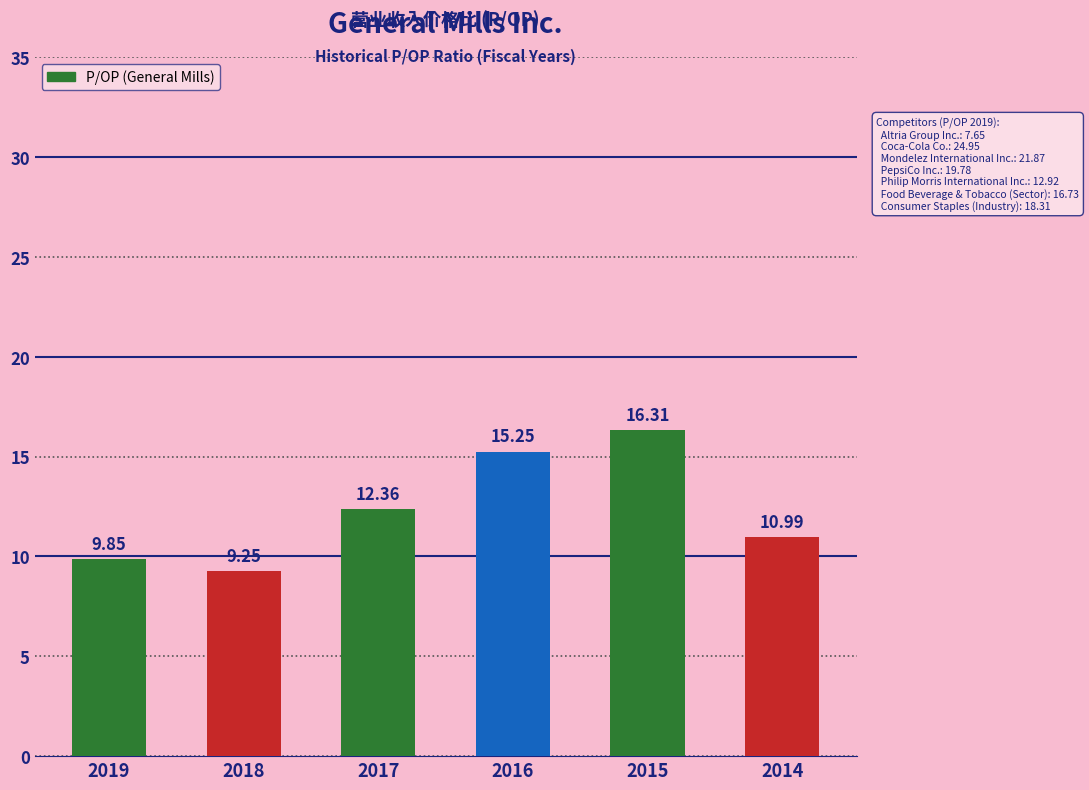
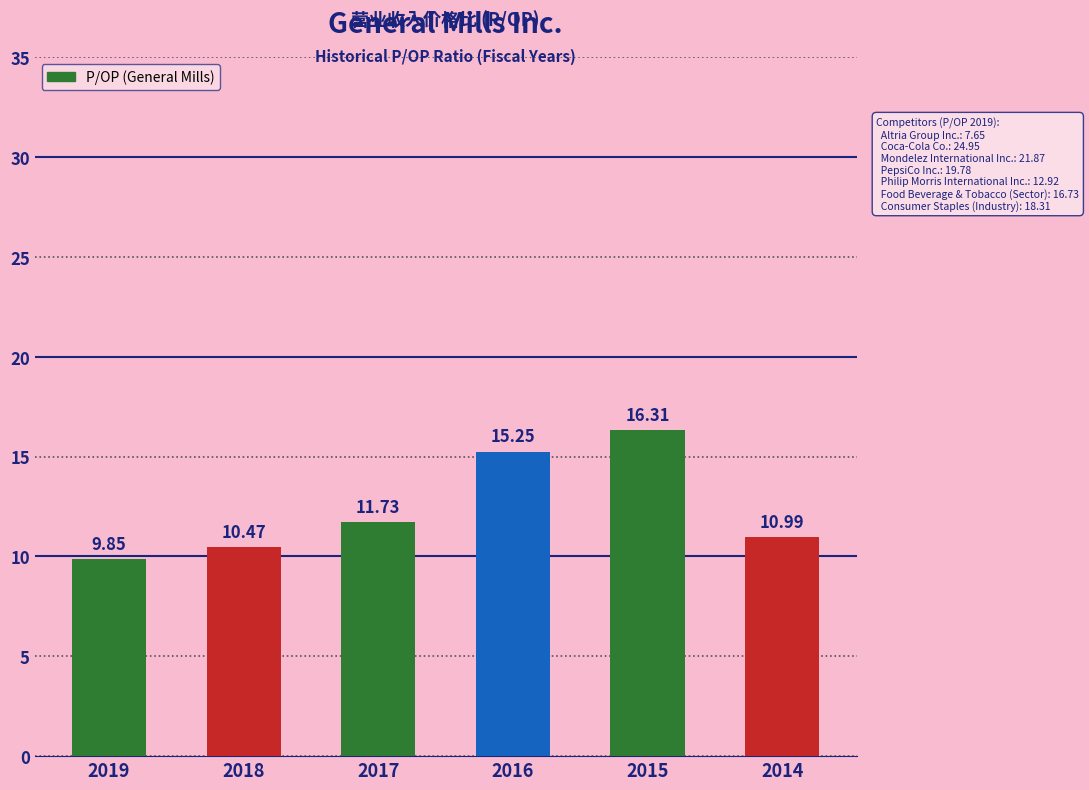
  {
    "2019": 9.85,
-   "2018": 9.25,
-   "2017": 12.36,
+   "2018": 10.47,
+   "2017": 11.73,
    "2016": 15.25,
    "2015": 16.31,
    "2014": 10.99
  }
